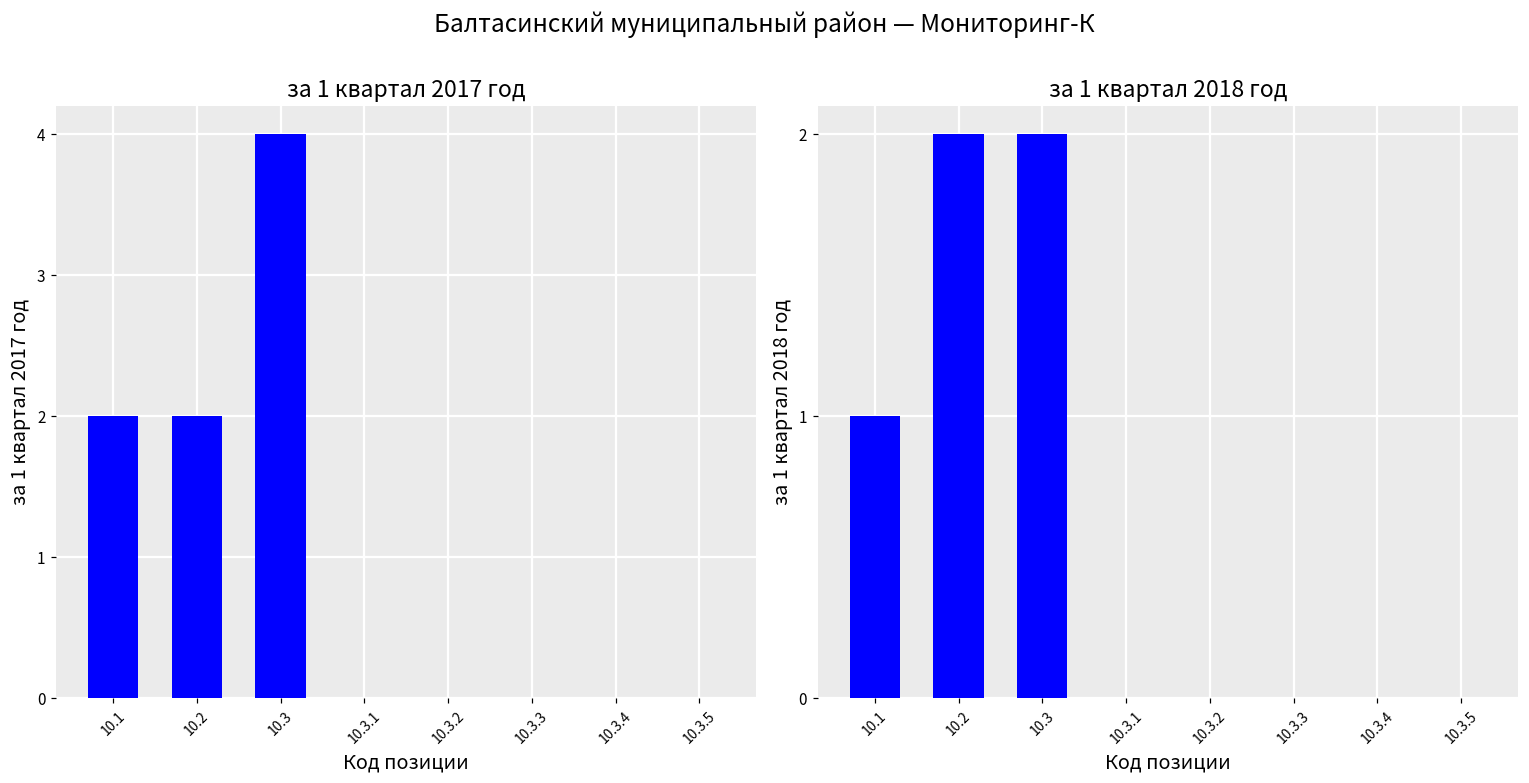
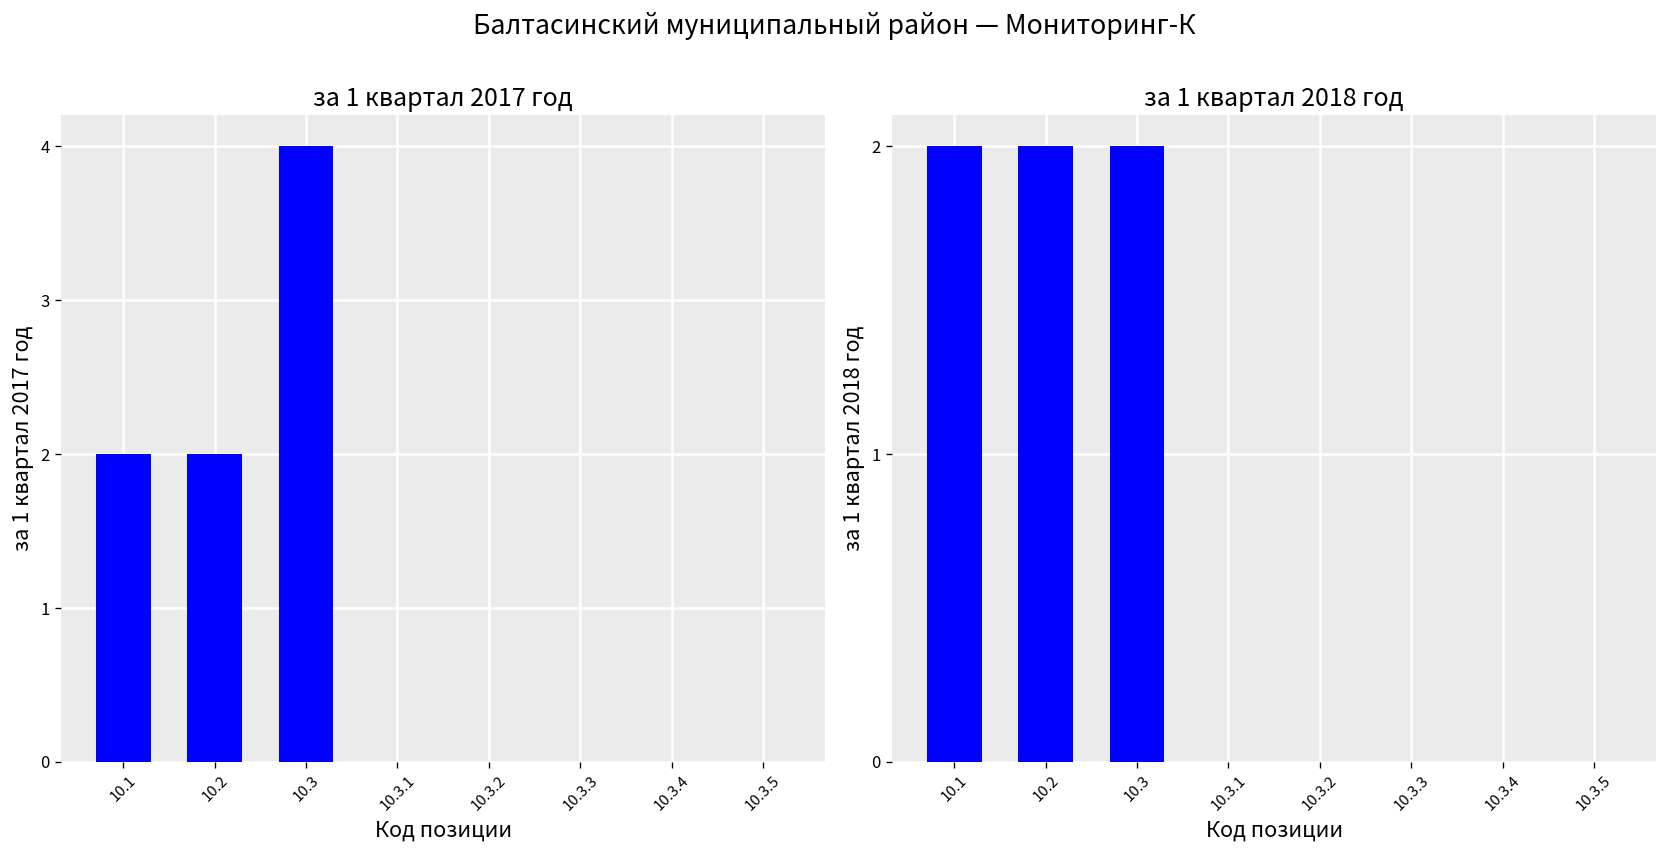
  {
    "за 1 квартал 2017 год": {
      "10.1": 2.00,
      "10.2": 2.00,
      "10.3": 4.00,
      "10.3.1": 0.00,
      "10.3.2": 0.00,
      "10.3.3": 0.00,
      "10.3.4": 0.00,
      "10.3.5": 0.00
    },
    "за 1 квартал 2018 год": {
-     "10.1": 1,
+     "10.1": 2,
      "10.2": 2,
      "10.3": 2,
      "10.3.1": 0,
      "10.3.2": 0,
      "10.3.3": 0,
      "10.3.4": 0,
      "10.3.5": 0
    }
  }
